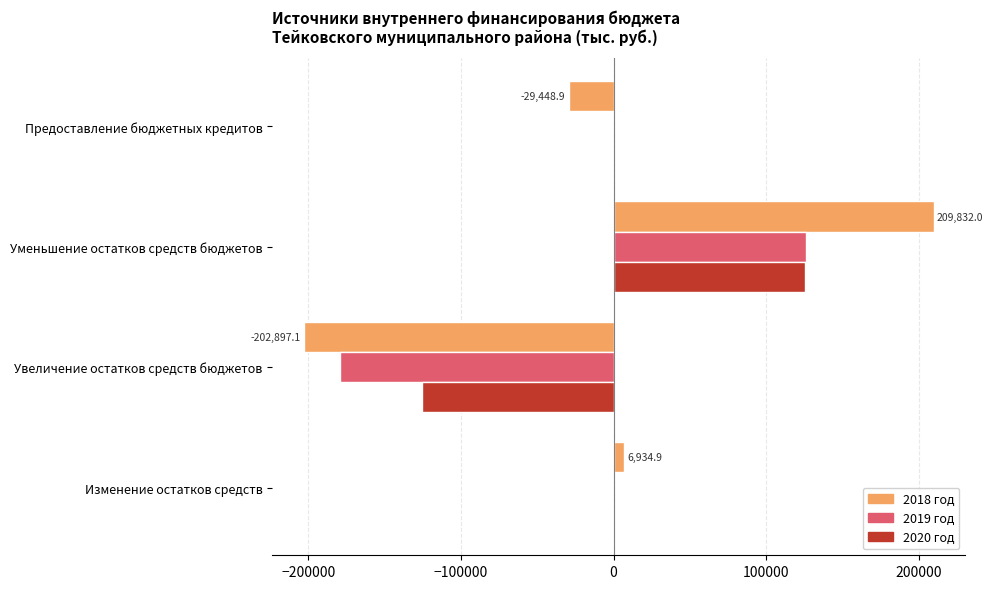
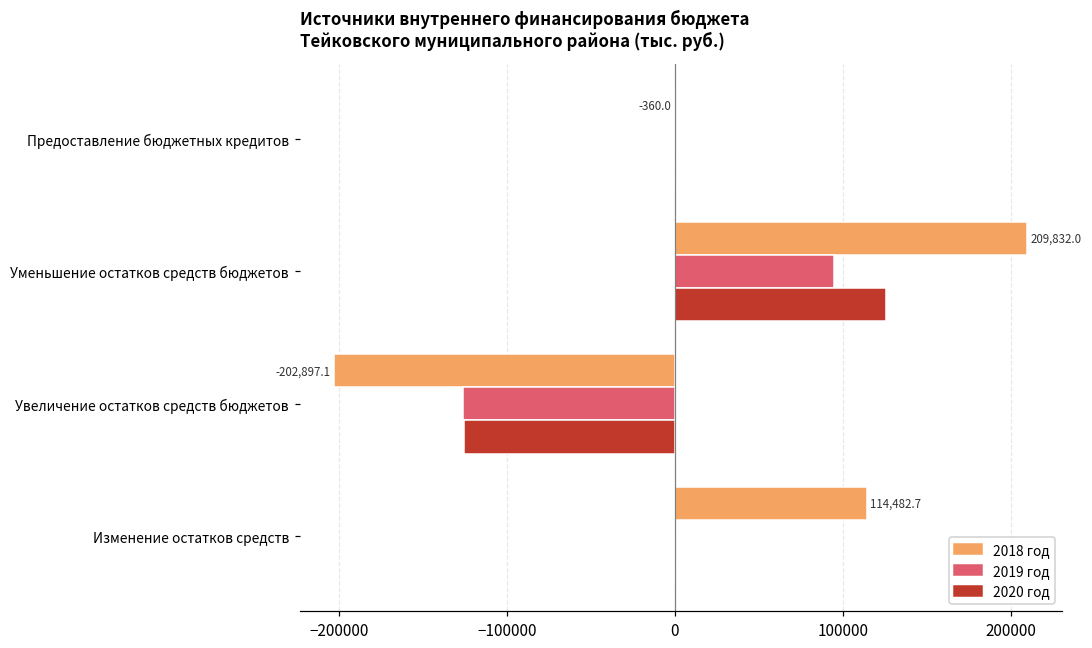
  {
    "2018 год": {
-     "Предоставление бюджетных кредитов": "-29,448.9",
+     "Предоставление бюджетных кредитов": "-360.0",
      "Уменьшение остатков средств бюджетов": "209,832.0",
      "Увеличение остатков средств бюджетов": "-202,897.1",
-     "Изменение остатков средств": "6,934.9"
+     "Изменение остатков средств": "114,482.7"
    },
    "2019 год": {
      "Предоставление бюджетных кредитов": "0",
-     "Уменьшение остатков средств бюджетов": "126000",
-     "Увеличение остатков средств бюджетов": "-179000",
+     "Уменьшение остатков средств бюджетов": "95000",
+     "Увеличение остатков средств бюджетов": "-126000",
      "Изменение остатков средств": "0"
    },
    "2020 год": {
      "Предоставление бюджетных кредитов": "0",
      "Уменьшение остатков средств бюджетов": "126000",
      "Увеличение остатков средств бюджетов": "-126000",
      "Изменение остатков средств": "0"
    }
  }
